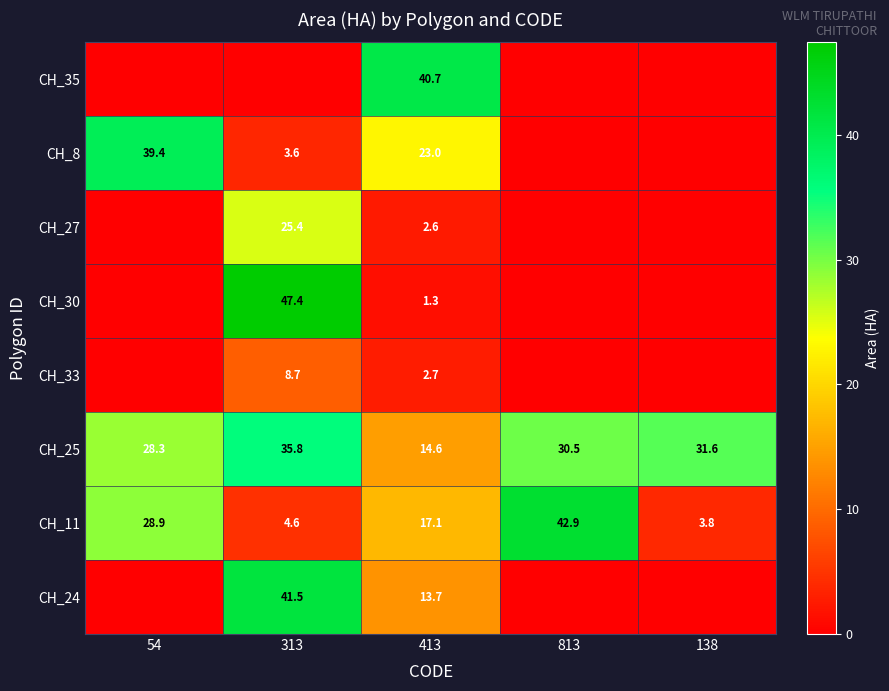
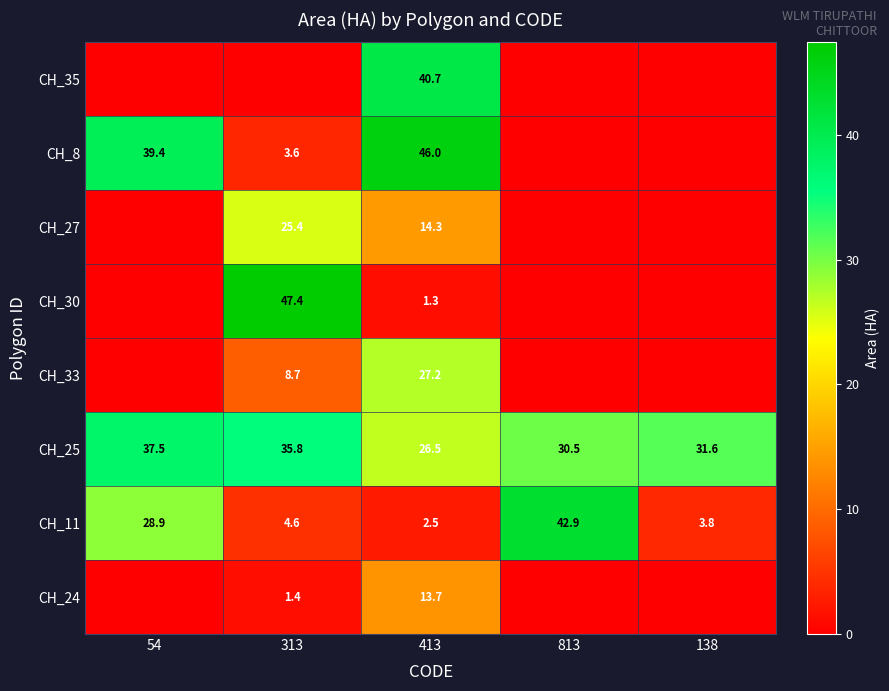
  {
    "CH_35": {
      "413": 40.7
    },
    "CH_8": {
      "54": 39.4,
      "313": 3.6,
-     "413": 23.0
+     "413": 46.0
    },
    "CH_27": {
      "313": 25.4,
-     "413": 2.6
+     "413": 14.3
    },
    "CH_30": {
      "313": 47.4,
      "413": 1.3
    },
    "CH_33": {
      "313": 8.7,
-     "413": 2.7
+     "413": 27.2
    },
    "CH_25": {
-     "54": 28.3,
+     "54": 37.5,
      "313": 35.8,
-     "413": 14.6,
+     "413": 26.5,
      "813": 30.5,
      "138": 31.6
    },
    "CH_11": {
      "54": 28.9,
      "313": 4.6,
-     "413": 17.1,
+     "413": 2.5,
      "813": 42.9,
      "138": 3.8
    },
    "CH_24": {
-     "313": 41.5,
+     "313": 1.4,
      "413": 13.7
    }
  }
